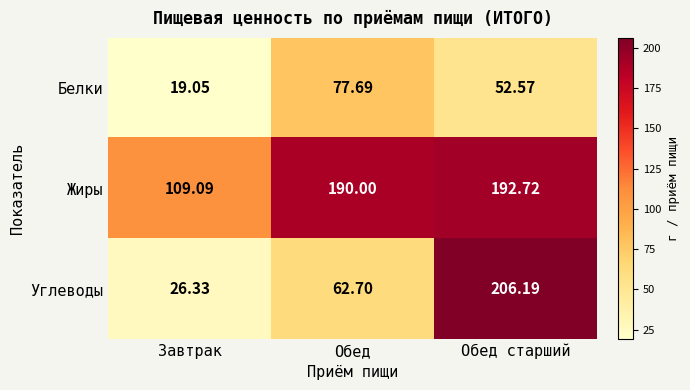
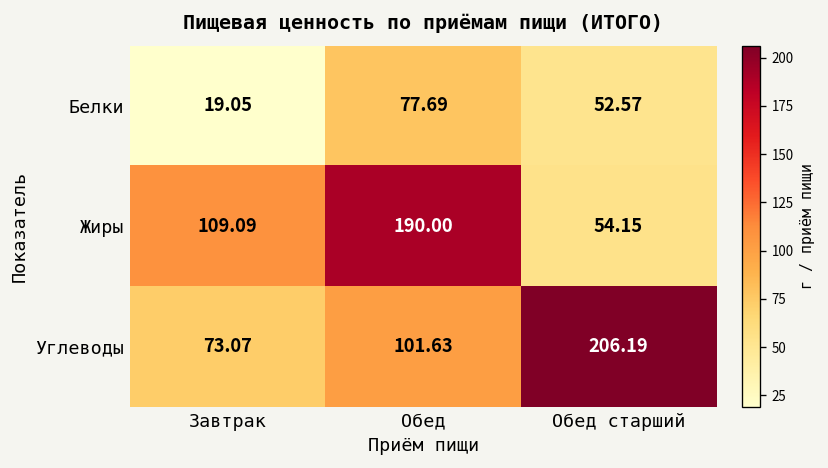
  {
    "Белки": {
      "Завтрак": 19.05,
      "Обед": 77.69,
      "Обед старший": 52.57
    },
    "Жиры": {
      "Завтрак": 109.09,
      "Обед": 190.00,
-     "Обед старший": 192.72
+     "Обед старший": 54.15
    },
    "Углеводы": {
-     "Завтрак": 26.33,
-     "Обед": 62.70,
+     "Завтрак": 73.07,
+     "Обед": 101.63,
      "Обед старший": 206.19
    }
  }
